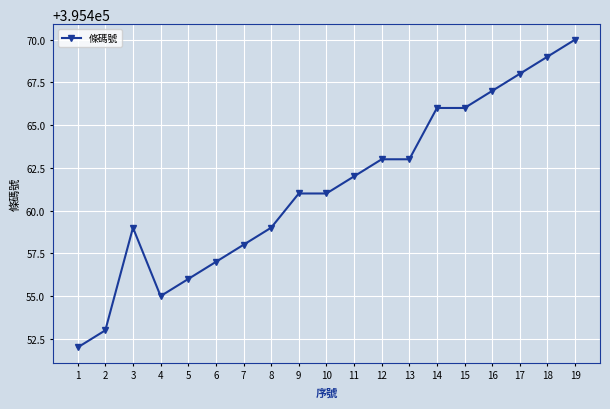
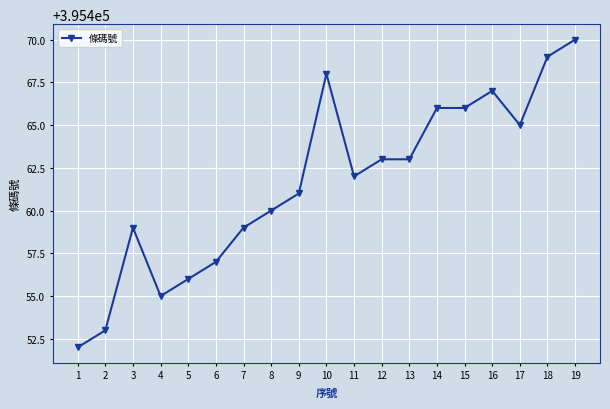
  {
    "1": 395452,
    "2": 395453,
    "3": 395459,
    "4": 395455,
    "5": 395456,
    "6": 395457,
-   "7": 395458,
-   "8": 395459,
+   "7": 395459,
+   "8": 395460,
    "9": 395461,
-   "10": 395461,
+   "10": 395468,
    "11": 395462,
    "12": 395463,
    "13": 395463,
    "14": 395466,
    "15": 395466,
    "16": 395467,
-   "17": 395468,
+   "17": 395465,
    "18": 395469,
    "19": 395470
  }
